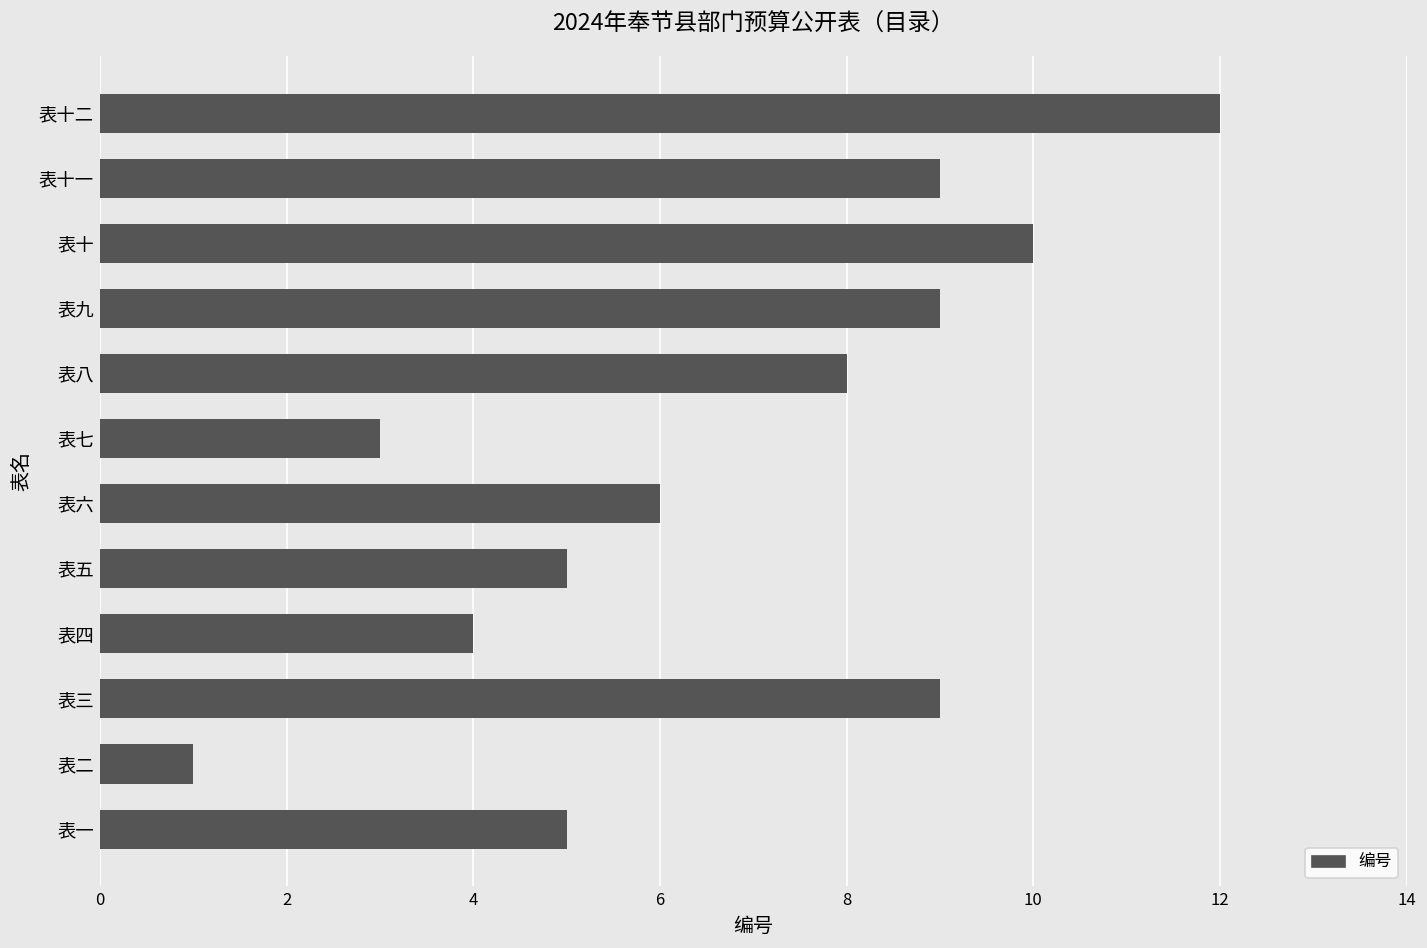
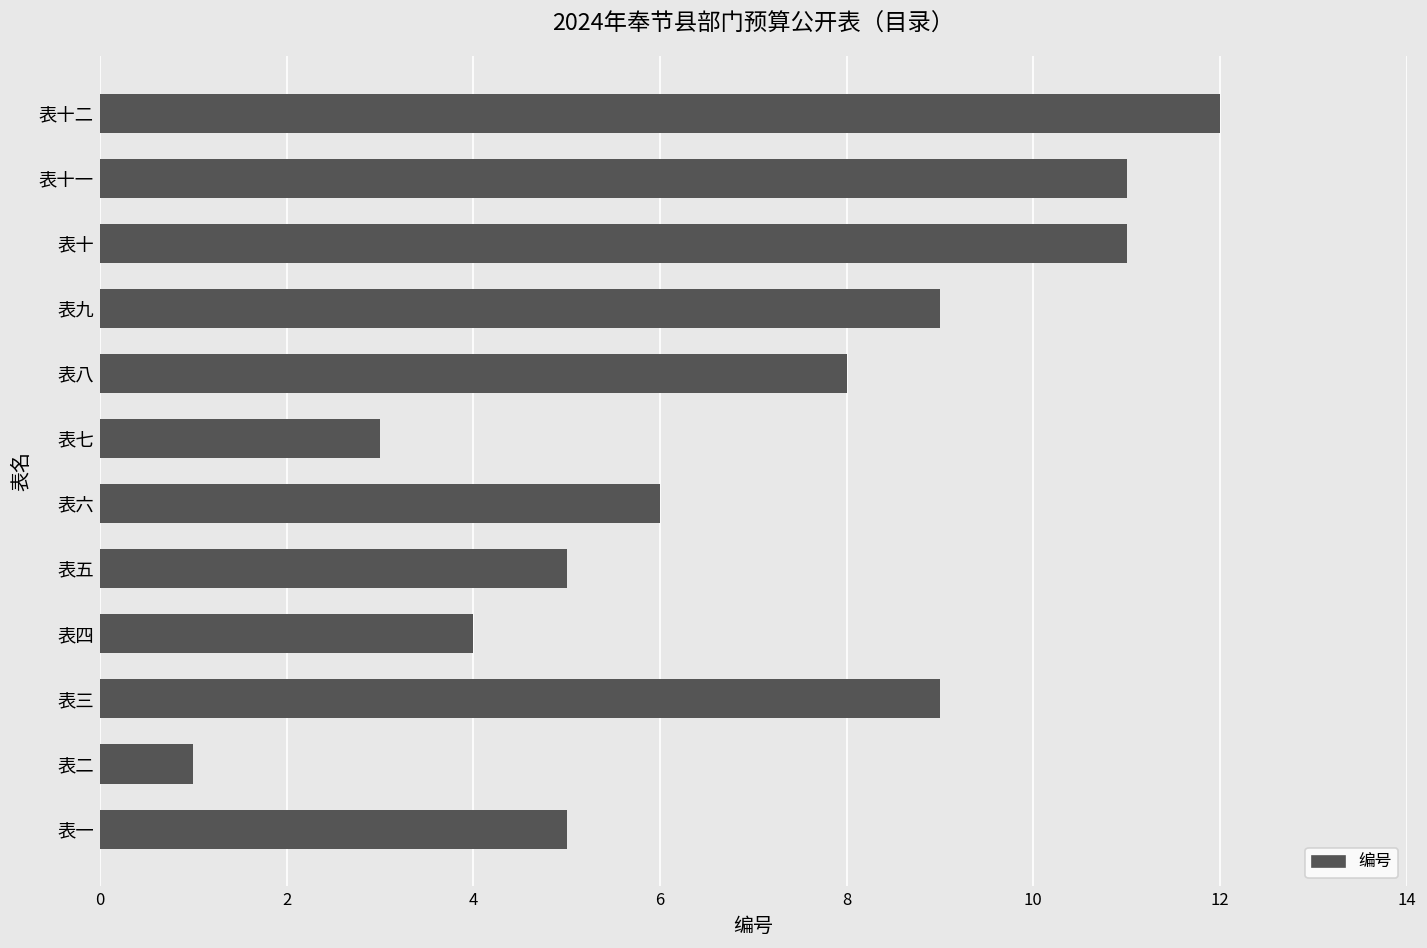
  {
    "表十二": 12,
-   "表十一": 9,
-   "表十": 10,
+   "表十一": 11,
+   "表十": 11,
    "表九": 9,
    "表八": 8,
    "表七": 3,
    "表六": 6,
    "表五": 5,
    "表四": 4,
    "表三": 9,
    "表二": 1,
    "表一": 5
  }
